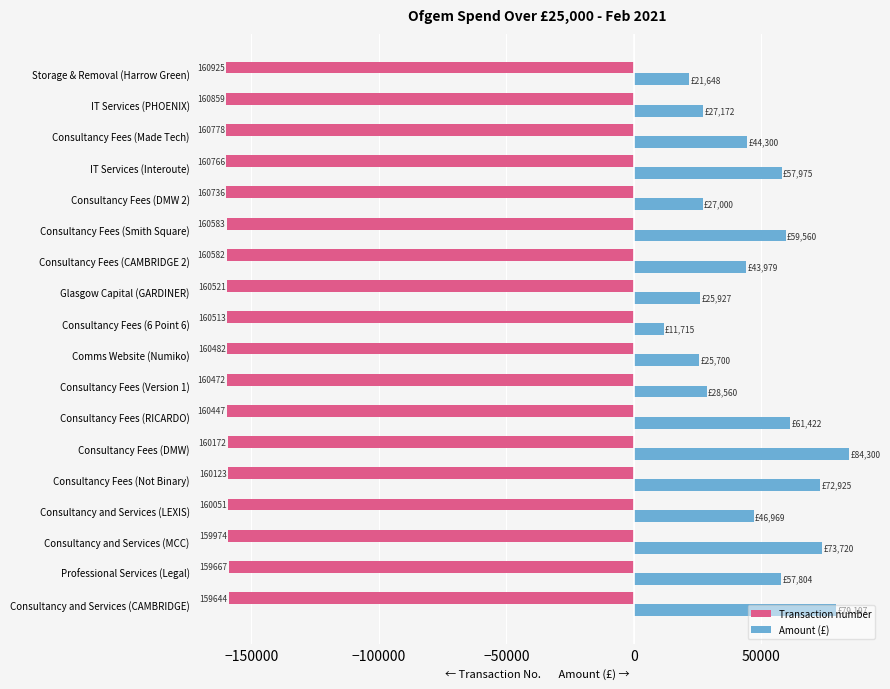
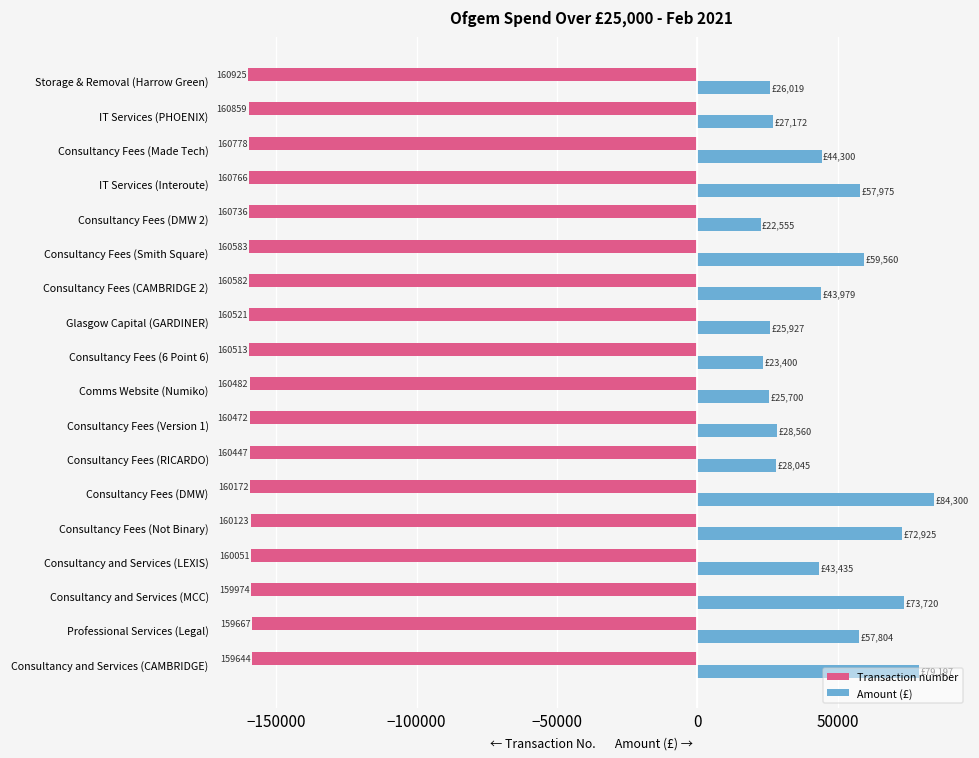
  {
    "Amount (£)": {
-     "Storage & Removal (Harrow Green)": "£21,648",
+     "Storage & Removal (Harrow Green)": "£26,019",
      "IT Services (PHOENIX)": "£27,172",
      "Consultancy Fees (Made Tech)": "£44,300",
      "IT Services (Interoute)": "£57,975",
-     "Consultancy Fees (DMW 2)": "£27,000",
+     "Consultancy Fees (DMW 2)": "£22,555",
      "Consultancy Fees (Smith Square)": "£59,560",
      "Consultancy Fees (CAMBRIDGE 2)": "£43,979",
      "Glasgow Capital (GARDINER)": "£25,927",
-     "Consultancy Fees (6 Point 6)": "£11,715",
+     "Consultancy Fees (6 Point 6)": "£23,400",
      "Comms Website (Numiko)": "£25,700",
      "Consultancy Fees (Version 1)": "£28,560",
-     "Consultancy Fees (RICARDO)": "£61,422",
+     "Consultancy Fees (RICARDO)": "£28,045",
      "Consultancy Fees (DMW)": "£84,300",
      "Consultancy Fees (Not Binary)": "£72,925",
-     "Consultancy and Services (LEXIS)": "£46,969",
+     "Consultancy and Services (LEXIS)": "£43,435",
      "Consultancy and Services (MCC)": "£73,720",
      "Professional Services (Legal)": "£57,804"
    }
  }
